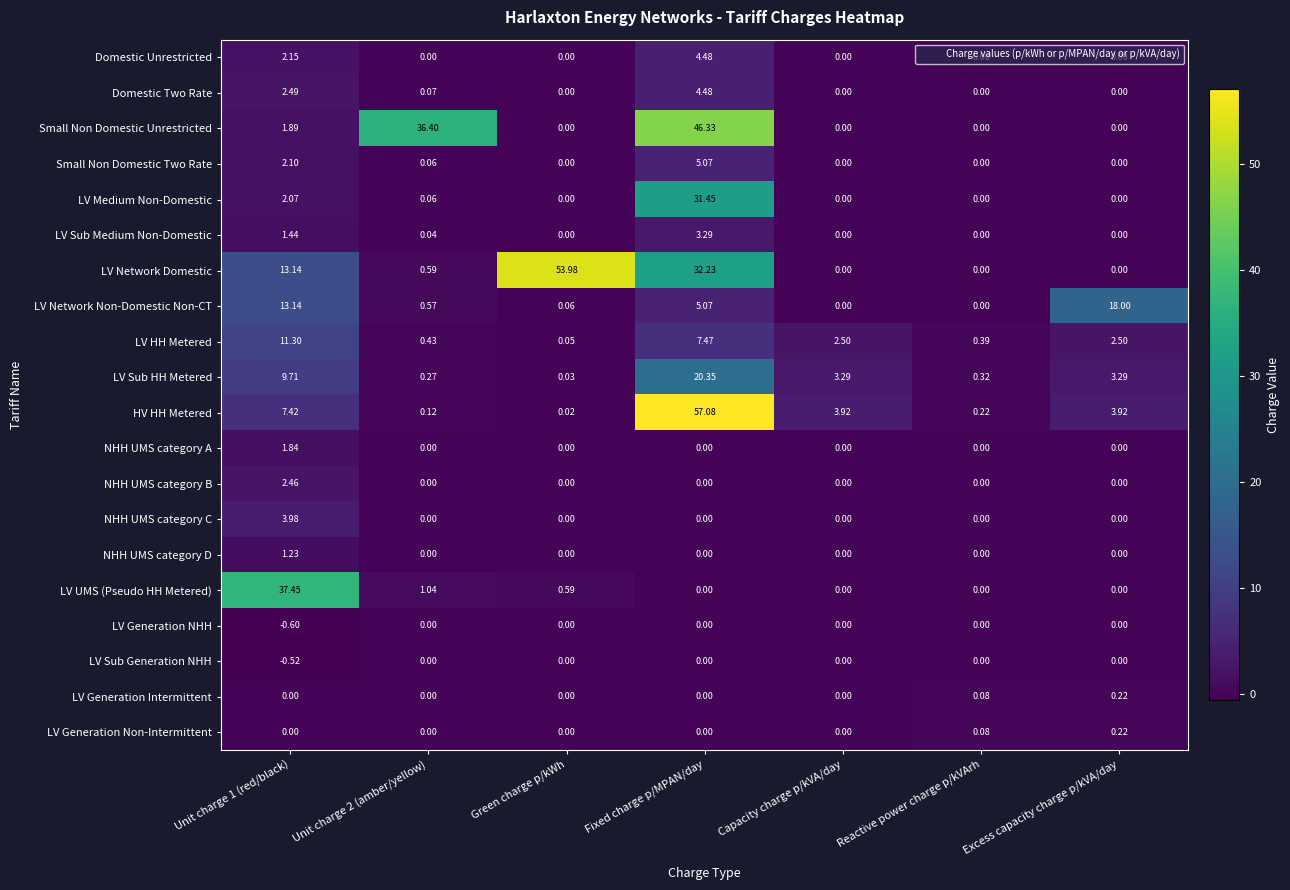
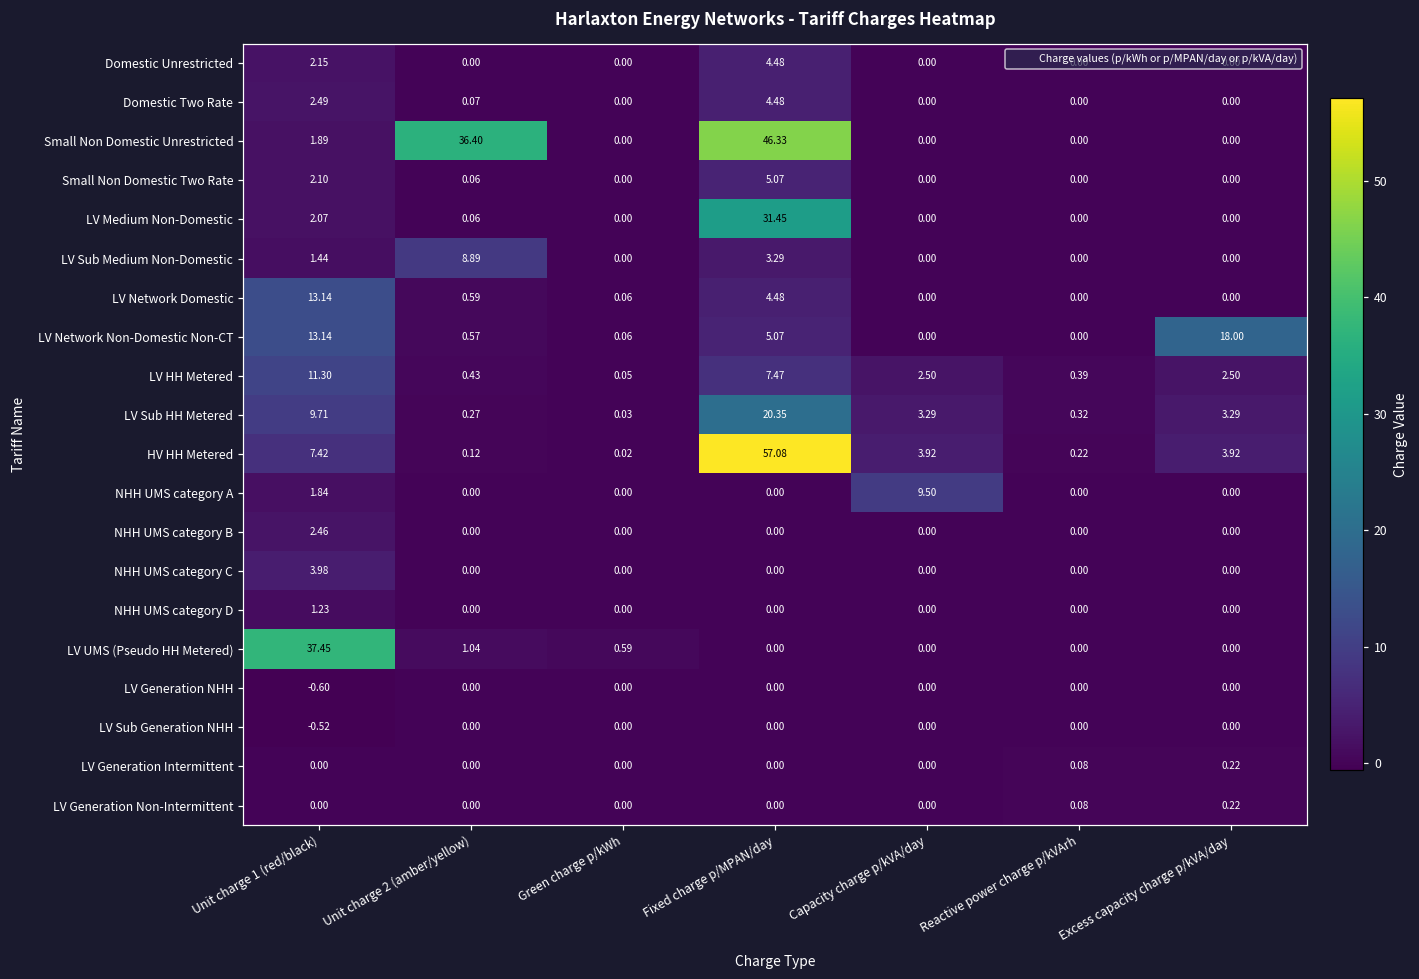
  {
    "Domestic Unrestricted": {
      "Unit charge 1 (red/black)": 2.15,
      "Unit charge 2 (amber/yellow)": 0.00,
      "Green charge p/kWh": 0.00,
      "Fixed charge p/MPAN/day": 4.48,
      "Capacity charge p/kVA/day": 0.00
    },
    "Domestic Two Rate": {
      "Unit charge 1 (red/black)": 2.49,
      "Unit charge 2 (amber/yellow)": 0.07,
      "Green charge p/kWh": 0.00,
      "Fixed charge p/MPAN/day": 4.48,
      "Capacity charge p/kVA/day": 0.00,
      "Reactive power charge p/kVArh": 0.00,
      "Excess capacity charge p/kVA/day": 0.00
    },
    "Small Non Domestic Unrestricted": {
      "Unit charge 1 (red/black)": 1.89,
      "Unit charge 2 (amber/yellow)": 36.40,
      "Green charge p/kWh": 0.00,
      "Fixed charge p/MPAN/day": 46.33,
      "Capacity charge p/kVA/day": 0.00,
      "Reactive power charge p/kVArh": 0.00,
      "Excess capacity charge p/kVA/day": 0.00
    },
    "Small Non Domestic Two Rate": {
      "Unit charge 1 (red/black)": 2.10,
      "Unit charge 2 (amber/yellow)": 0.06,
      "Green charge p/kWh": 0.00,
      "Fixed charge p/MPAN/day": 5.07,
      "Capacity charge p/kVA/day": 0.00,
      "Reactive power charge p/kVArh": 0.00,
      "Excess capacity charge p/kVA/day": 0.00
    },
    "LV Medium Non-Domestic": {
      "Unit charge 1 (red/black)": 2.07,
      "Unit charge 2 (amber/yellow)": 0.06,
      "Green charge p/kWh": 0.00,
      "Fixed charge p/MPAN/day": 31.45,
      "Capacity charge p/kVA/day": 0.00,
      "Reactive power charge p/kVArh": 0.00,
      "Excess capacity charge p/kVA/day": 0.00
    },
    "LV Sub Medium Non-Domestic": {
      "Unit charge 1 (red/black)": 1.44,
-     "Unit charge 2 (amber/yellow)": 0.04,
+     "Unit charge 2 (amber/yellow)": 8.89,
      "Green charge p/kWh": 0.00,
      "Fixed charge p/MPAN/day": 3.29,
      "Capacity charge p/kVA/day": 0.00,
      "Reactive power charge p/kVArh": 0.00,
      "Excess capacity charge p/kVA/day": 0.00
    },
    "LV Network Domestic": {
      "Unit charge 1 (red/black)": 13.14,
      "Unit charge 2 (amber/yellow)": 0.59,
-     "Green charge p/kWh": 53.98,
-     "Fixed charge p/MPAN/day": 32.23,
+     "Green charge p/kWh": 0.06,
+     "Fixed charge p/MPAN/day": 4.48,
      "Capacity charge p/kVA/day": 0.00,
      "Reactive power charge p/kVArh": 0.00,
      "Excess capacity charge p/kVA/day": 0.00
    },
    "LV Network Non-Domestic Non-CT": {
      "Unit charge 1 (red/black)": 13.14,
      "Unit charge 2 (amber/yellow)": 0.57,
      "Green charge p/kWh": 0.06,
      "Fixed charge p/MPAN/day": 5.07,
      "Capacity charge p/kVA/day": 0.00,
      "Reactive power charge p/kVArh": 0.00,
      "Excess capacity charge p/kVA/day": 18.00
    },
    "LV HH Metered": {
      "Unit charge 1 (red/black)": 11.30,
      "Unit charge 2 (amber/yellow)": 0.43,
      "Green charge p/kWh": 0.05,
      "Fixed charge p/MPAN/day": 7.47,
      "Capacity charge p/kVA/day": 2.50,
      "Reactive power charge p/kVArh": 0.39,
      "Excess capacity charge p/kVA/day": 2.50
    },
    "LV Sub HH Metered": {
      "Unit charge 1 (red/black)": 9.71,
      "Unit charge 2 (amber/yellow)": 0.27,
      "Green charge p/kWh": 0.03,
      "Fixed charge p/MPAN/day": 20.35,
      "Capacity charge p/kVA/day": 3.29,
      "Reactive power charge p/kVArh": 0.32,
      "Excess capacity charge p/kVA/day": 3.29
    },
    "HV HH Metered": {
      "Unit charge 1 (red/black)": 7.42,
      "Unit charge 2 (amber/yellow)": 0.12,
      "Green charge p/kWh": 0.02,
      "Fixed charge p/MPAN/day": 57.08,
      "Capacity charge p/kVA/day": 3.92,
      "Reactive power charge p/kVArh": 0.22,
      "Excess capacity charge p/kVA/day": 3.92
    },
    "NHH UMS category A": {
      "Unit charge 1 (red/black)": 1.84,
      "Unit charge 2 (amber/yellow)": 0.00,
      "Green charge p/kWh": 0.00,
      "Fixed charge p/MPAN/day": 0.00,
-     "Capacity charge p/kVA/day": 0.00,
+     "Capacity charge p/kVA/day": 9.50,
      "Reactive power charge p/kVArh": 0.00,
      "Excess capacity charge p/kVA/day": 0.00
    },
    "NHH UMS category B": {
      "Unit charge 1 (red/black)": 2.46,
      "Unit charge 2 (amber/yellow)": 0.00,
      "Green charge p/kWh": 0.00,
      "Fixed charge p/MPAN/day": 0.00,
      "Capacity charge p/kVA/day": 0.00,
      "Reactive power charge p/kVArh": 0.00,
      "Excess capacity charge p/kVA/day": 0.00
    },
    "NHH UMS category C": {
      "Unit charge 1 (red/black)": 3.98,
      "Unit charge 2 (amber/yellow)": 0.00,
      "Green charge p/kWh": 0.00,
      "Fixed charge p/MPAN/day": 0.00,
      "Capacity charge p/kVA/day": 0.00,
      "Reactive power charge p/kVArh": 0.00,
      "Excess capacity charge p/kVA/day": 0.00
    },
    "NHH UMS category D": {
      "Unit charge 1 (red/black)": 1.23,
      "Unit charge 2 (amber/yellow)": 0.00,
      "Green charge p/kWh": 0.00,
      "Fixed charge p/MPAN/day": 0.00,
      "Capacity charge p/kVA/day": 0.00,
      "Reactive power charge p/kVArh": 0.00,
      "Excess capacity charge p/kVA/day": 0.00
    },
    "LV UMS (Pseudo HH Metered)": {
      "Unit charge 1 (red/black)": 37.45,
      "Unit charge 2 (amber/yellow)": 1.04,
      "Green charge p/kWh": 0.59,
      "Fixed charge p/MPAN/day": 0.00,
      "Capacity charge p/kVA/day": 0.00,
      "Reactive power charge p/kVArh": 0.00,
      "Excess capacity charge p/kVA/day": 0.00
    },
    "LV Generation NHH": {
      "Unit charge 1 (red/black)": -0.60,
      "Unit charge 2 (amber/yellow)": 0.00,
      "Green charge p/kWh": 0.00,
      "Fixed charge p/MPAN/day": 0.00,
      "Capacity charge p/kVA/day": 0.00,
      "Reactive power charge p/kVArh": 0.00,
      "Excess capacity charge p/kVA/day": 0.00
    },
    "LV Sub Generation NHH": {
      "Unit charge 1 (red/black)": -0.52,
      "Unit charge 2 (amber/yellow)": 0.00,
      "Green charge p/kWh": 0.00,
      "Fixed charge p/MPAN/day": 0.00,
      "Capacity charge p/kVA/day": 0.00,
      "Reactive power charge p/kVArh": 0.00,
      "Excess capacity charge p/kVA/day": 0.00
    },
    "LV Generation Intermittent": {
      "Unit charge 1 (red/black)": 0.00,
      "Unit charge 2 (amber/yellow)": 0.00,
      "Green charge p/kWh": 0.00,
      "Fixed charge p/MPAN/day": 0.00,
      "Capacity charge p/kVA/day": 0.00,
      "Reactive power charge p/kVArh": 0.08,
      "Excess capacity charge p/kVA/day": 0.22
    },
    "LV Generation Non-Intermittent": {
      "Unit charge 1 (red/black)": 0.00,
      "Unit charge 2 (amber/yellow)": 0.00,
      "Green charge p/kWh": 0.00,
      "Fixed charge p/MPAN/day": 0.00,
      "Capacity charge p/kVA/day": 0.00,
      "Reactive power charge p/kVArh": 0.08,
      "Excess capacity charge p/kVA/day": 0.22
    }
  }
